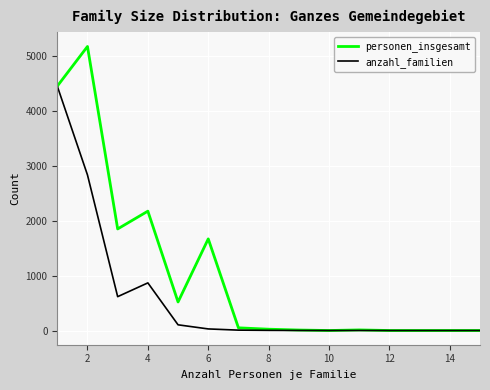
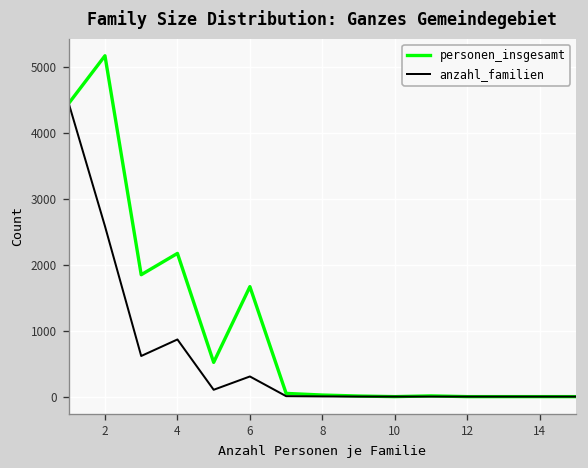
  {
    "personen_insgesamt": {
      "2": 5200,
      "4": 2200,
      "6": 1700
    },
    "anzahl_familien": {
-     "2": 2800,
+     "2": 2600,
      "4": 900,
-     "6": 0
+     "6": 300
    }
  }
